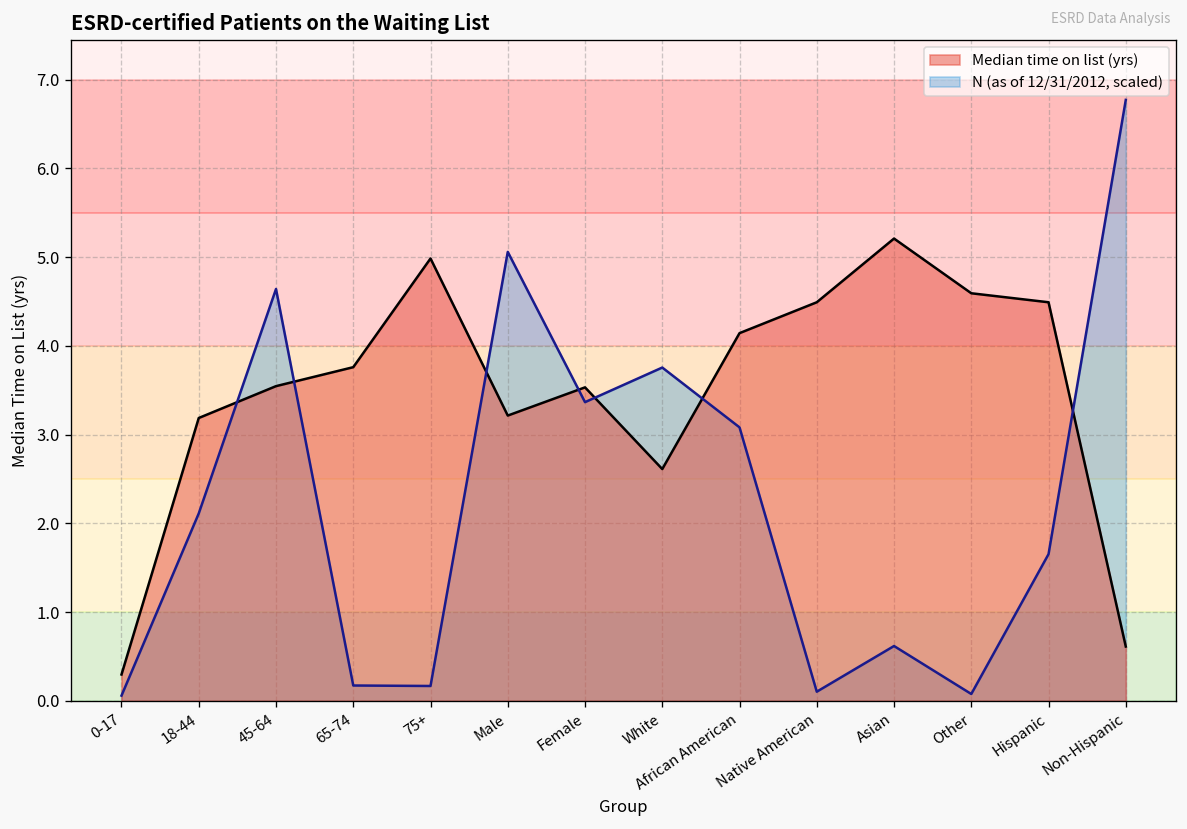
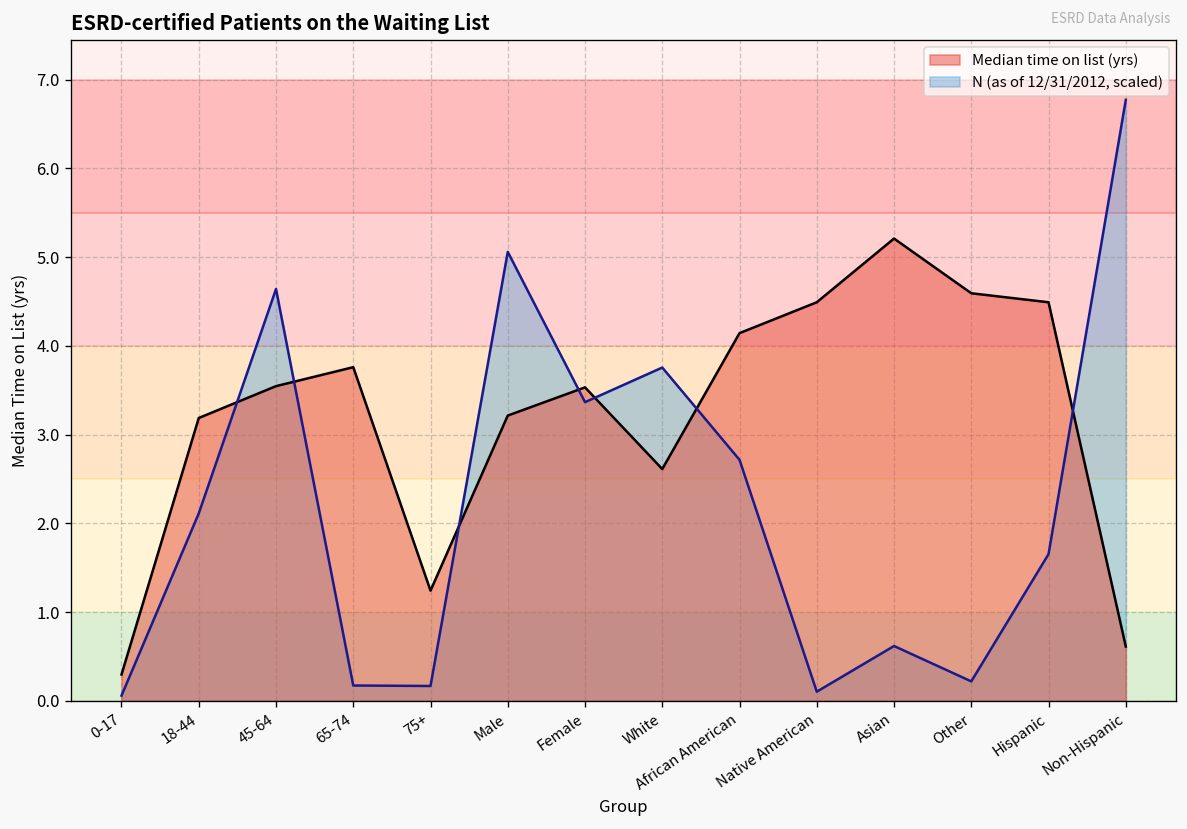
  {
    "Median time on list (yrs)": {
      "0-17": 0.3,
      "18-44": 3.2,
      "45-64": 3.5,
      "65-74": 3.8,
-     "75+": 5.0,
+     "75+": 1.2,
      "Male": 3.2,
      "Female": 3.5,
      "White": 2.6,
      "African American": 4.1,
      "Native American": 4.5,
      "Asian": 5.2,
      "Other": 4.6,
      "Hispanic": 4.5,
      "Non-Hispanic": 0.6
    },
    "N (as of 12/31/2012, scaled)": {
      "0-17": 0.1,
      "18-44": 2.1,
      "45-64": 4.6,
      "65-74": 0.2,
      "75+": 0.2,
      "Male": 5.1,
      "Female": 3.4,
      "White": 3.8,
-     "African American": 3.1,
+     "African American": 2.7,
      "Native American": 0.1,
      "Asian": 0.6,
-     "Other": 0.1,
+     "Other": 0.2,
      "Hispanic": 1.7,
      "Non-Hispanic": 6.8
    }
  }
